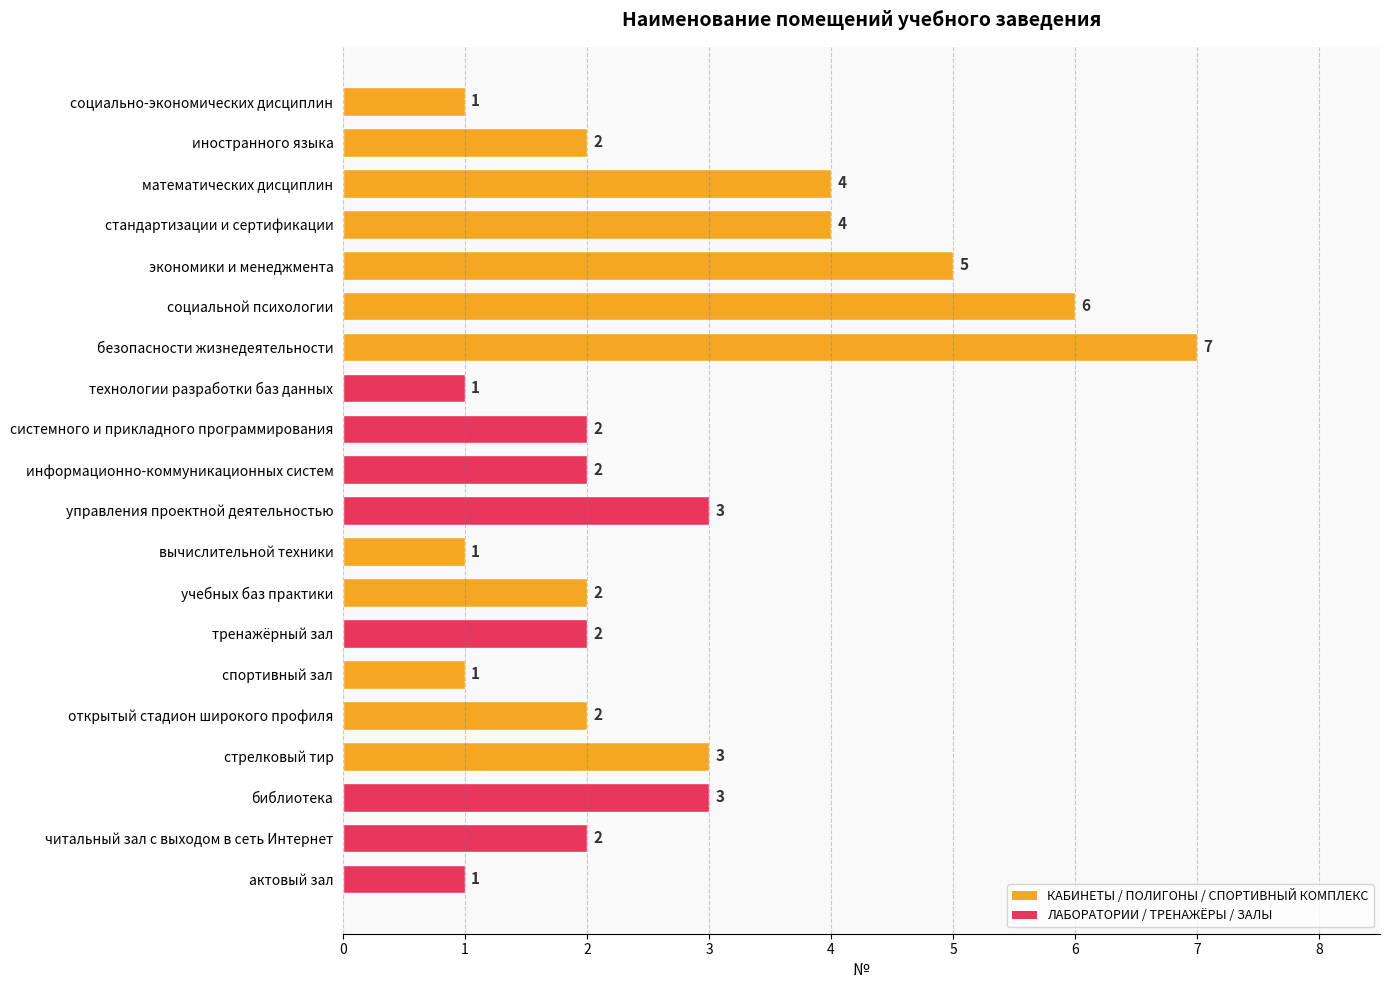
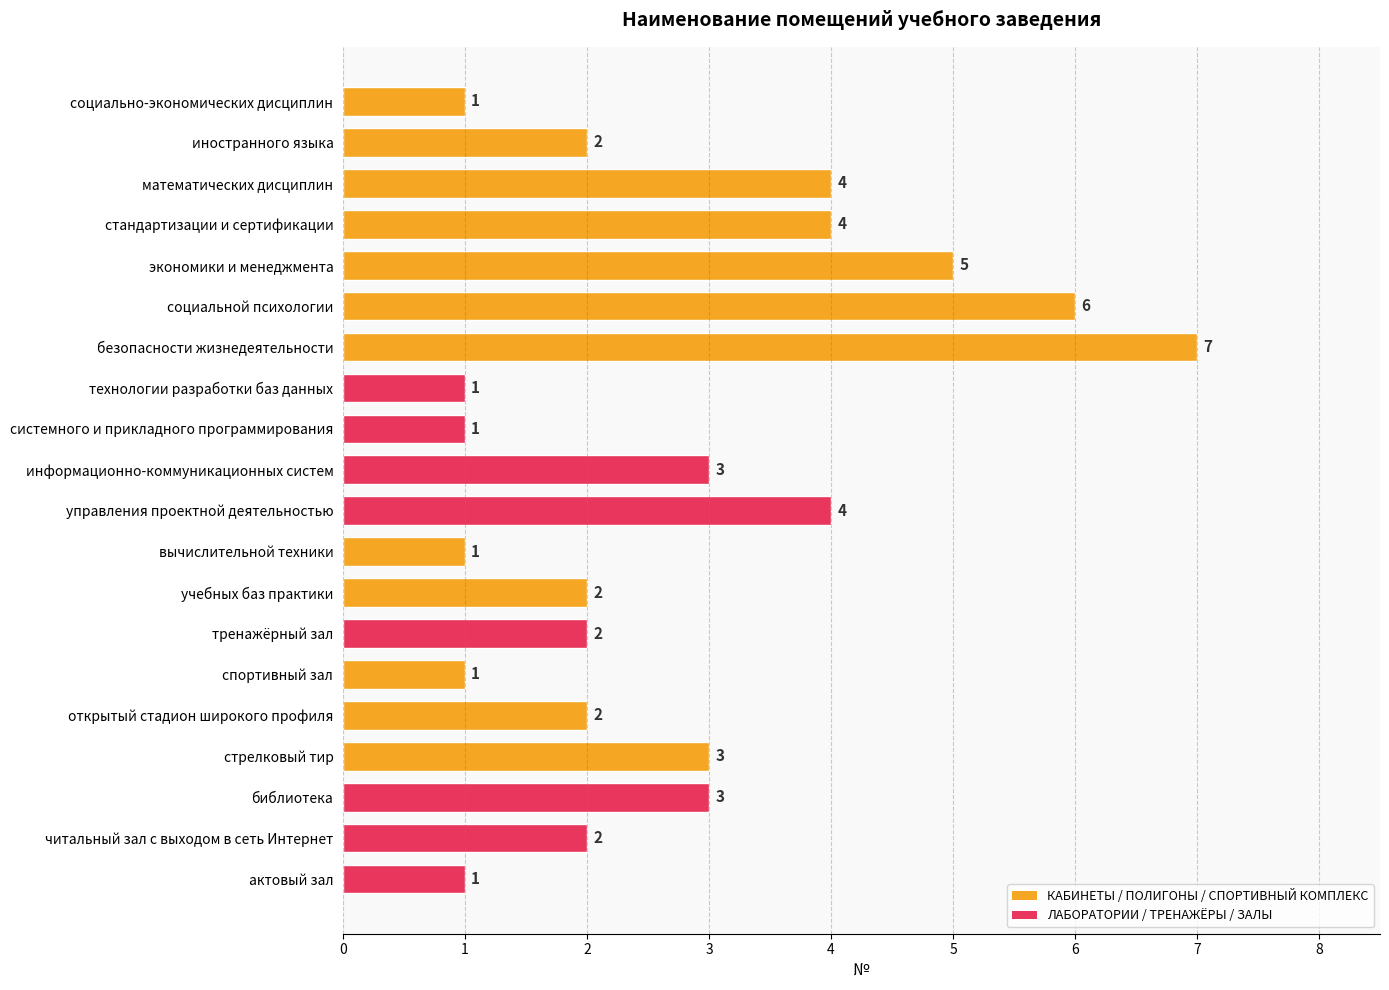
  {
    "социально-экономических дисциплин": 1,
    "иностранного языка": 2,
    "математических дисциплин": 4,
    "стандартизации и сертификации": 4,
    "экономики и менеджмента": 5,
    "социальной психологии": 6,
    "безопасности жизнедеятельности": 7,
    "технологии разработки баз данных": 1,
-   "системного и прикладного программирования": 2,
-   "информационно-коммуникационных систем": 2,
-   "управления проектной деятельностью": 3,
+   "системного и прикладного программирования": 1,
+   "информационно-коммуникационных систем": 3,
+   "управления проектной деятельностью": 4,
    "вычислительной техники": 1,
    "учебных баз практики": 2,
    "тренажёрный зал": 2,
    "спортивный зал": 1,
    "открытый стадион широкого профиля": 2,
    "стрелковый тир": 3,
    "библиотека": 3,
    "читальный зал с выходом в сеть Интернет": 2,
    "актовый зал": 1
  }
